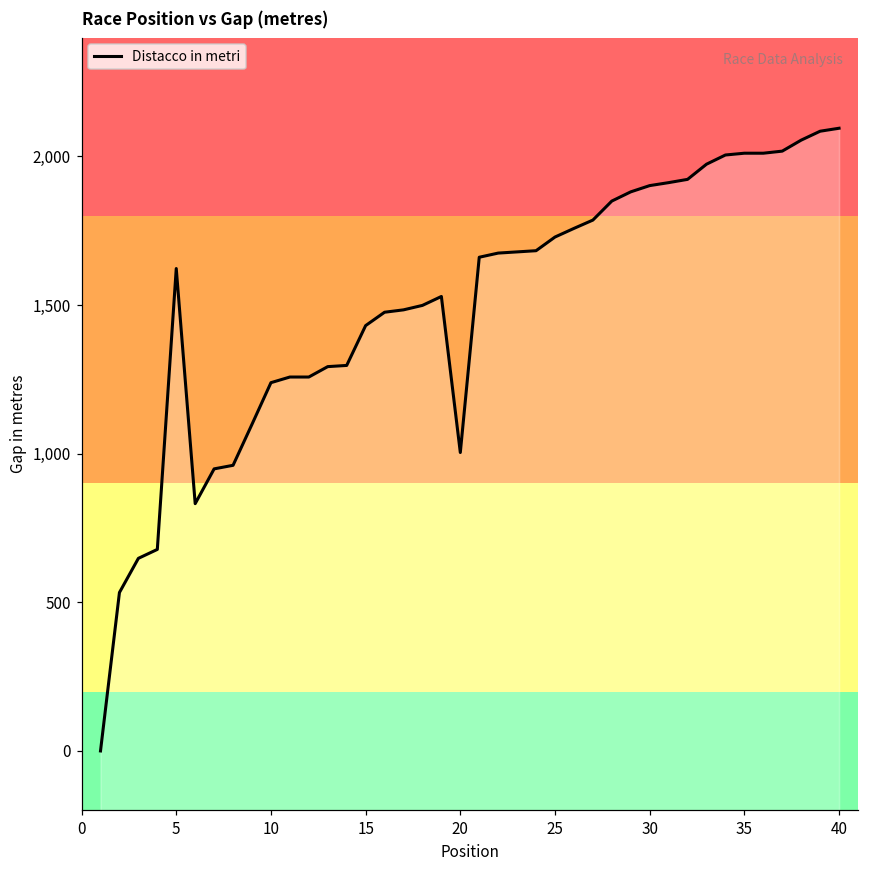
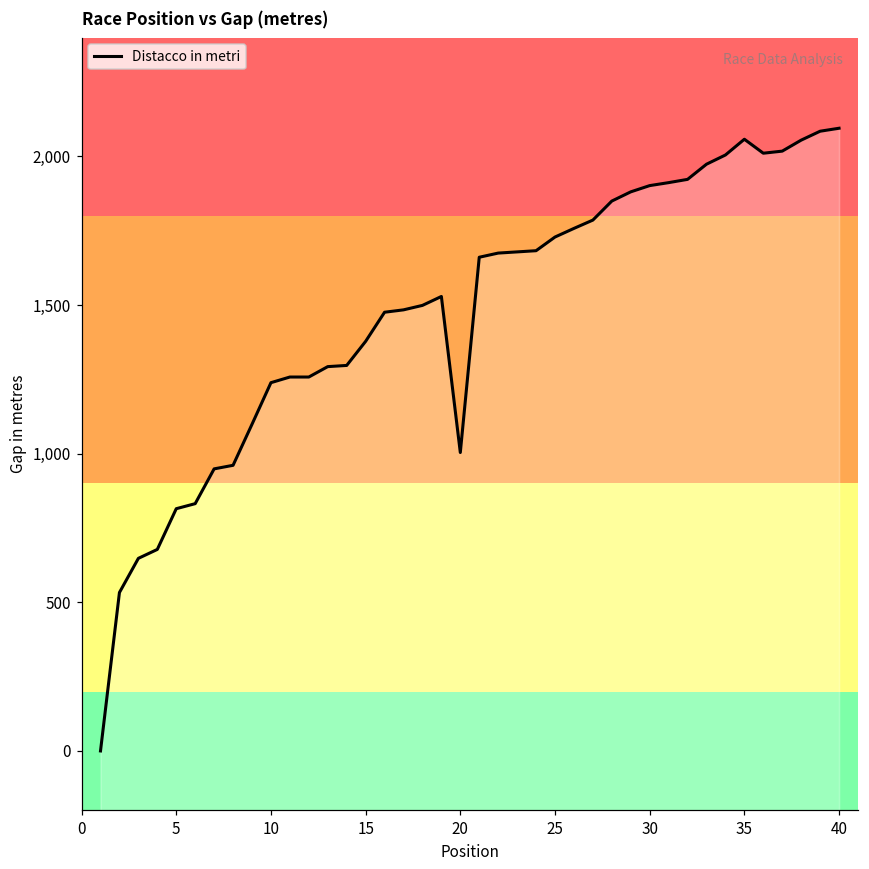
  {
-   "5": "1,620",
+   "5": "820",
    "10": "1,240",
-   "15": "1,430",
+   "15": "1,380",
    "20": "1,000",
    "25": "1,730",
    "30": "1,900",
-   "35": "2,010",
+   "35": "2,060",
    "40": "2,100"
  }
